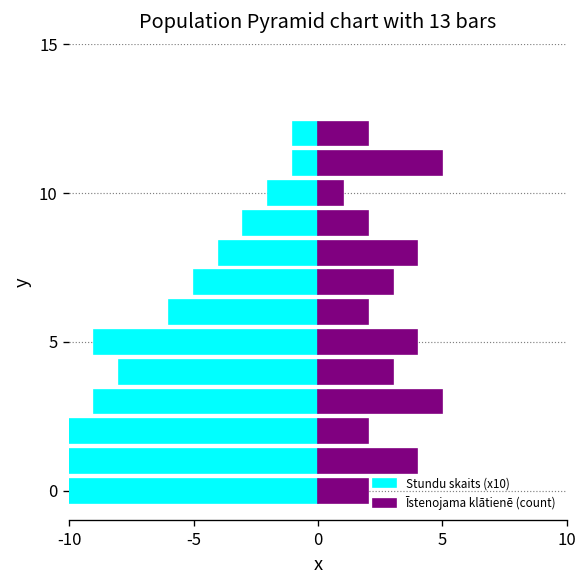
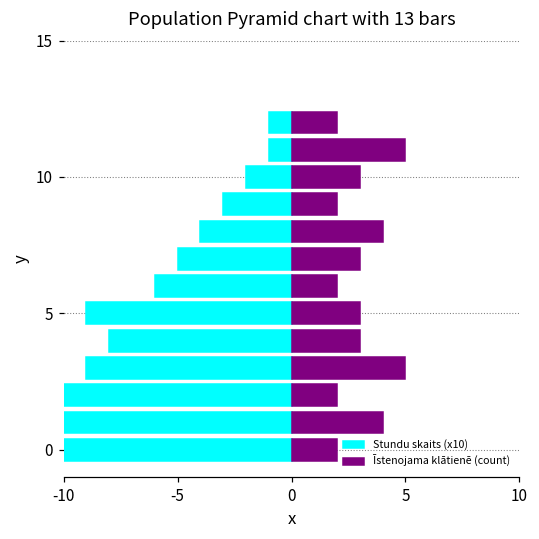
  {
    "Stundu skaits (x10)": {
      "10": -2,
      "5": -9
    },
    "Īstenojama klātienē (count)": {
-     "10": 1,
-     "5": 4,
+     "10": 3,
+     "5": 3,
      "0": 2
    }
  }
